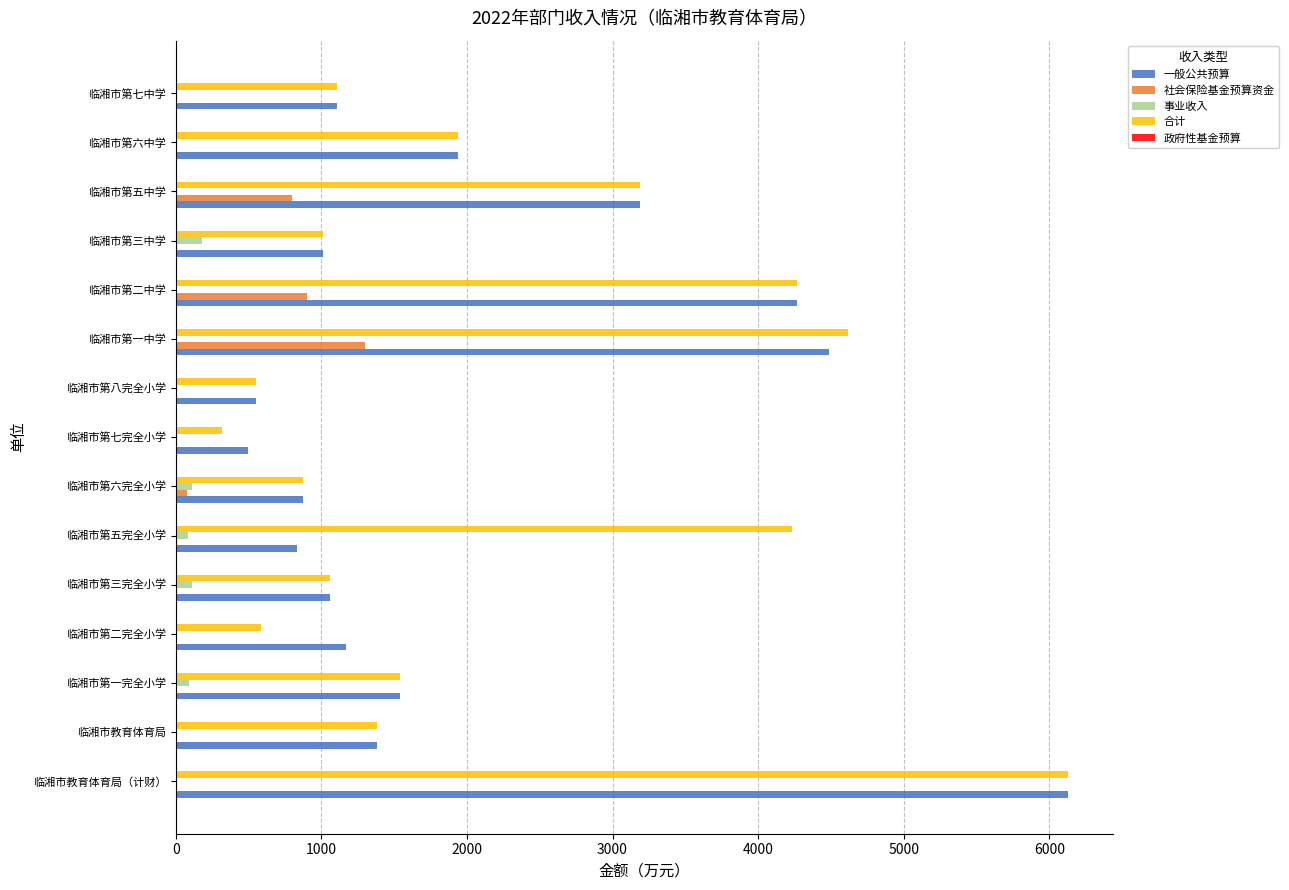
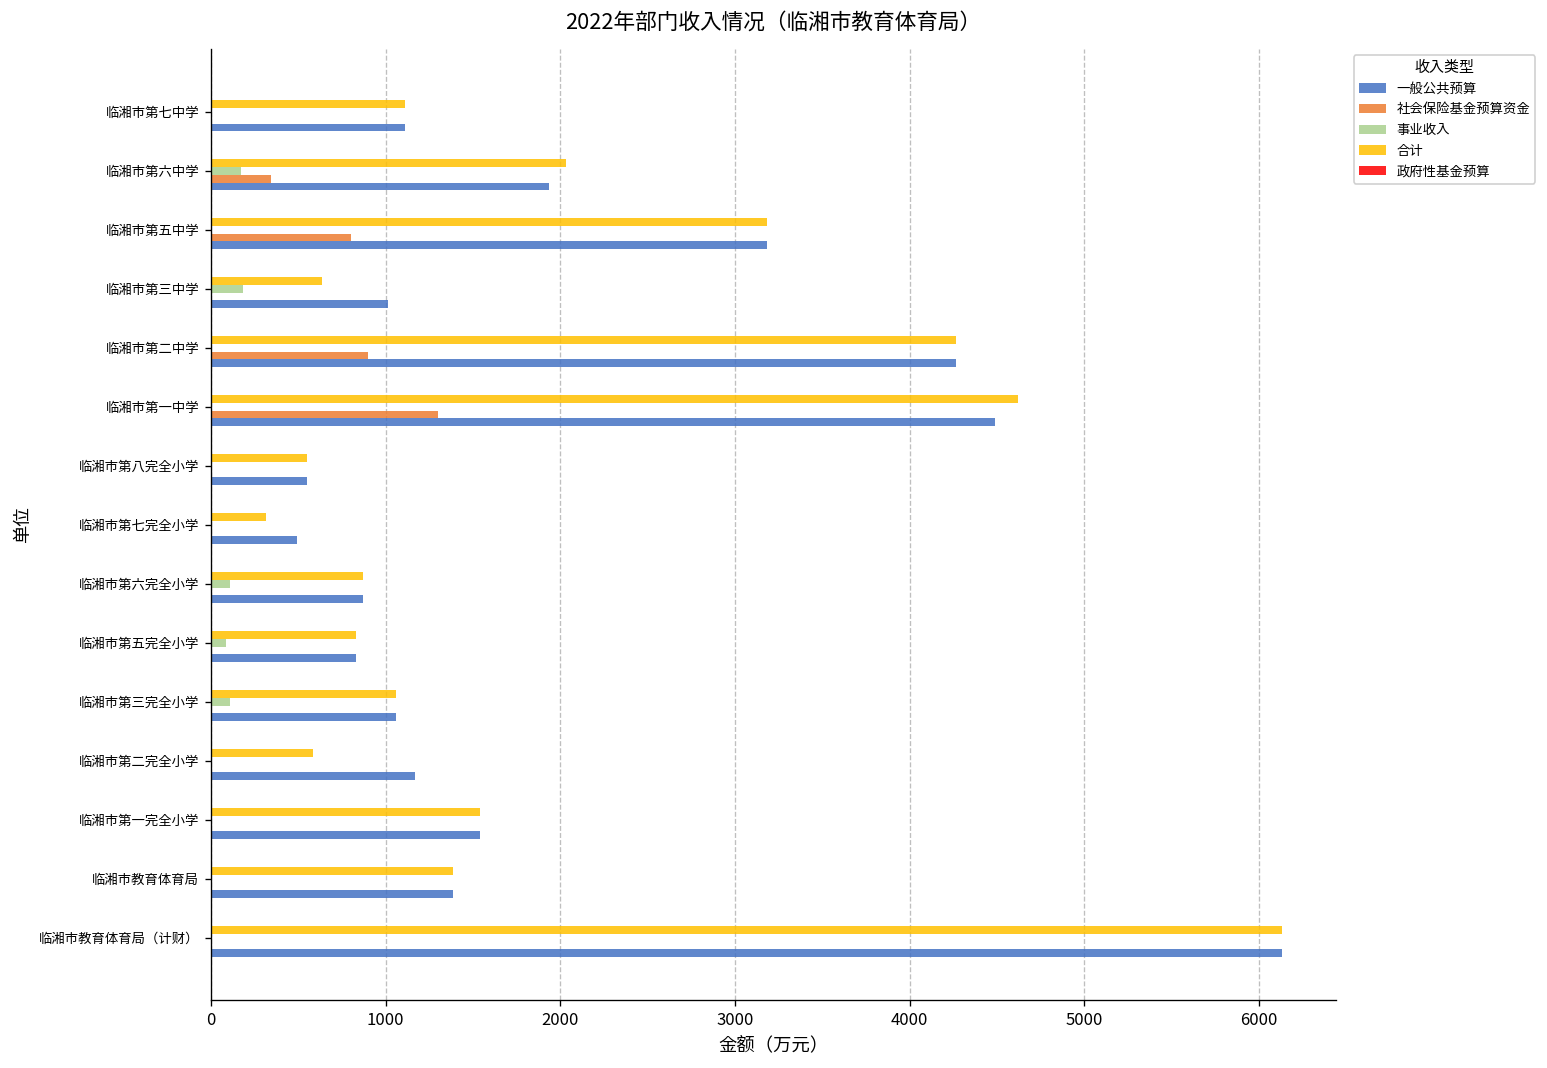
  {
    "一般公共预算": {
      "临湘市第七中学": 1110,
      "临湘市第六中学": 1940,
      "临湘市第五中学": 3190,
      "临湘市第三中学": 1010,
      "临湘市第二中学": 4270,
      "临湘市第一中学": 4490,
      "临湘市第八完全小学": 550,
      "临湘市第七完全小学": 490,
      "临湘市第六完全小学": 870,
      "临湘市第五完全小学": 830,
      "临湘市第三完全小学": 1060,
      "临湘市第二完全小学": 1170,
      "临湘市第一完全小学": 1540,
      "临湘市教育体育局": 1380,
      "临湘市教育体育局（计财）": 6130
    },
    "社会保险基金预算资金": {
      "临湘市第七中学": 0,
-     "临湘市第六中学": 0,
+     "临湘市第六中学": 350,
      "临湘市第五中学": 800,
      "临湘市第三中学": 0,
      "临湘市第二中学": 900,
      "临湘市第一中学": 1300,
      "临湘市第八完全小学": 0,
      "临湘市第七完全小学": 0,
-     "临湘市第六完全小学": 80,
+     "临湘市第六完全小学": 0,
      "临湘市第五完全小学": 0,
      "临湘市第三完全小学": 0,
      "临湘市第二完全小学": 0,
      "临湘市第一完全小学": 0,
      "临湘市教育体育局": 0,
      "临湘市教育体育局（计财）": 0
    },
    "事业收入": {
      "临湘市第七中学": 0,
-     "临湘市第六中学": 10,
+     "临湘市第六中学": 170,
      "临湘市第五中学": 0,
      "临湘市第三中学": 180,
      "临湘市第二中学": 0,
      "临湘市第一中学": 0,
      "临湘市第八完全小学": 0,
      "临湘市第七完全小学": 0,
      "临湘市第六完全小学": 110,
      "临湘市第五完全小学": 90,
      "临湘市第三完全小学": 110,
-     "临湘市第一完全小学": 90,
+     "临湘市第一完全小学": 0,
      "临湘市教育体育局": 0,
      "临湘市教育体育局（计财）": 0
    },
    "合计": {
      "临湘市第七中学": 1110,
-     "临湘市第六中学": 1940,
+     "临湘市第六中学": 2030,
      "临湘市第五中学": 3190,
-     "临湘市第三中学": 1010,
+     "临湘市第三中学": 640,
      "临湘市第二中学": 4270,
      "临湘市第一中学": 4620,
      "临湘市第八完全小学": 550,
      "临湘市第七完全小学": 320,
      "临湘市第六完全小学": 870,
-     "临湘市第五完全小学": 4230,
+     "临湘市第五完全小学": 830,
      "临湘市第三完全小学": 1060,
      "临湘市第二完全小学": 590,
      "临湘市第一完全小学": 1540,
      "临湘市教育体育局": 1380,
      "临湘市教育体育局（计财）": 6130
    },
    "政府性基金预算": {
      "临湘市第七中学": 0,
      "临湘市第六中学": 0,
      "临湘市第五中学": 0,
      "临湘市第三中学": 0,
      "临湘市第二中学": 0,
      "临湘市第一中学": 0,
      "临湘市第八完全小学": 0,
      "临湘市第七完全小学": 0,
      "临湘市第六完全小学": 0,
      "临湘市第五完全小学": 0,
      "临湘市第三完全小学": 0,
      "临湘市第二完全小学": 0,
      "临湘市第一完全小学": 0,
      "临湘市教育体育局": 0,
      "临湘市教育体育局（计财）": 0
    }
  }
